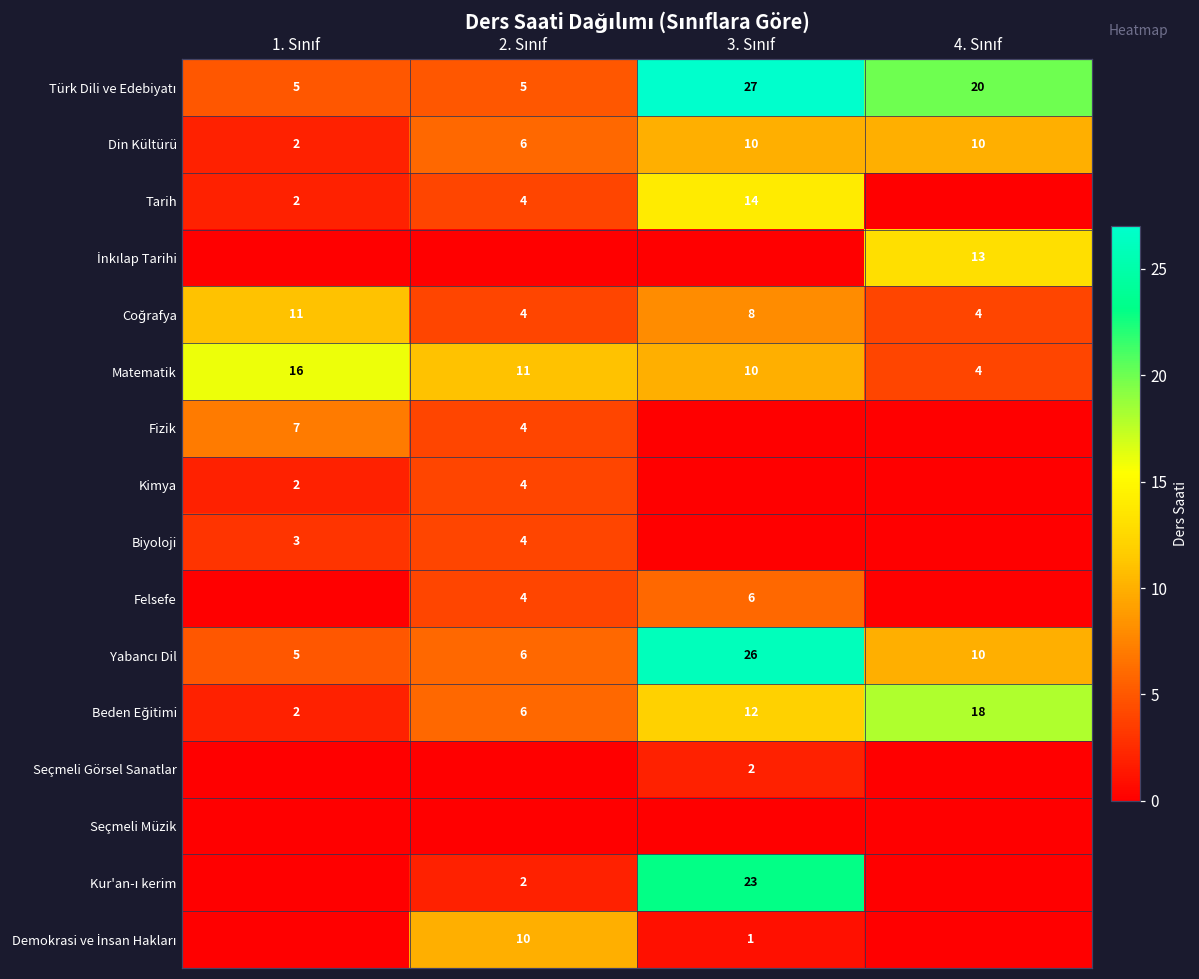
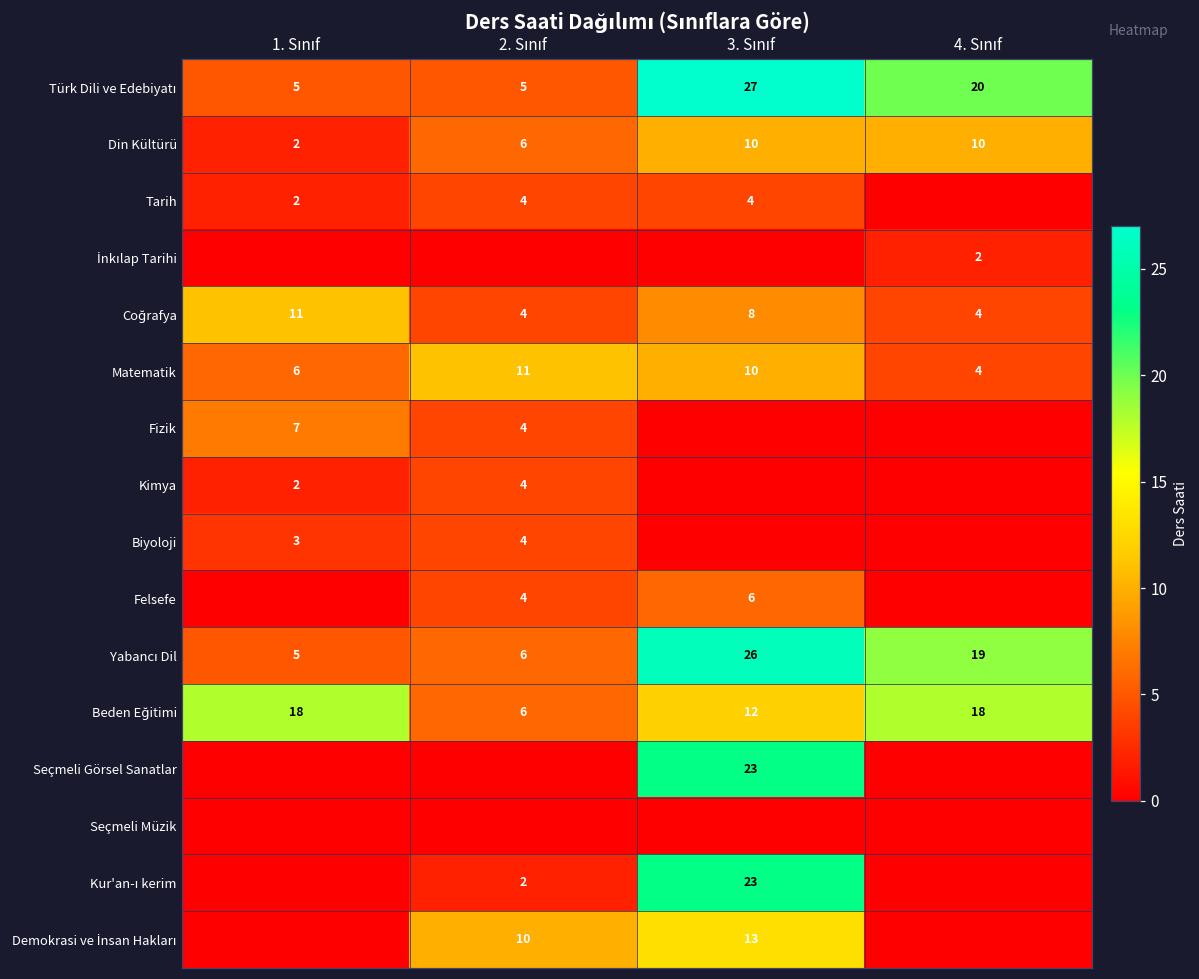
  {
    "Türk Dili ve Edebiyatı": {
      "1. Sınıf": 5,
      "2. Sınıf": 5,
      "3. Sınıf": 27,
      "4. Sınıf": 20
    },
    "Din Kültürü": {
      "1. Sınıf": 2,
      "2. Sınıf": 6,
      "3. Sınıf": 10,
      "4. Sınıf": 10
    },
    "Tarih": {
      "1. Sınıf": 2,
      "2. Sınıf": 4,
-     "3. Sınıf": 14
+     "3. Sınıf": 4
    },
    "İnkılap Tarihi": {
-     "4. Sınıf": 13
+     "4. Sınıf": 2
    },
    "Coğrafya": {
      "1. Sınıf": 11,
      "2. Sınıf": 4,
      "3. Sınıf": 8,
      "4. Sınıf": 4
    },
    "Matematik": {
-     "1. Sınıf": 16,
+     "1. Sınıf": 6,
      "2. Sınıf": 11,
      "3. Sınıf": 10,
      "4. Sınıf": 4
    },
    "Fizik": {
      "1. Sınıf": 7,
      "2. Sınıf": 4
    },
    "Kimya": {
      "1. Sınıf": 2,
      "2. Sınıf": 4
    },
    "Biyoloji": {
      "1. Sınıf": 3,
      "2. Sınıf": 4
    },
    "Felsefe": {
      "2. Sınıf": 4,
      "3. Sınıf": 6
    },
    "Yabancı Dil": {
      "1. Sınıf": 5,
      "2. Sınıf": 6,
      "3. Sınıf": 26,
-     "4. Sınıf": 10
+     "4. Sınıf": 19
    },
    "Beden Eğitimi": {
-     "1. Sınıf": 2,
+     "1. Sınıf": 18,
      "2. Sınıf": 6,
      "3. Sınıf": 12,
      "4. Sınıf": 18
    },
    "Seçmeli Görsel Sanatlar": {
-     "3. Sınıf": 2
+     "3. Sınıf": 23
    },
    "Kur'an-ı kerim": {
      "2. Sınıf": 2,
      "3. Sınıf": 23
    },
    "Demokrasi ve İnsan Hakları": {
      "2. Sınıf": 10,
-     "3. Sınıf": 1
+     "3. Sınıf": 13
    }
  }
